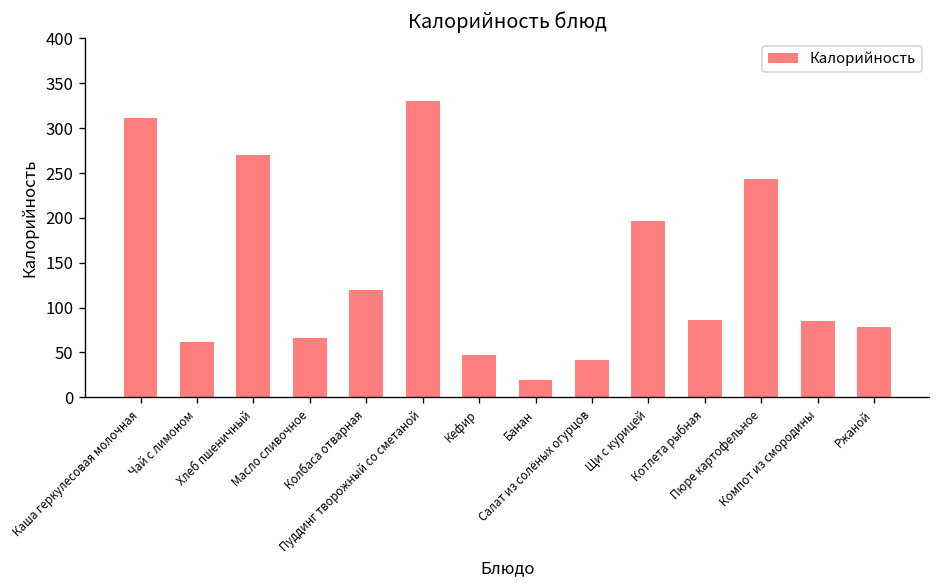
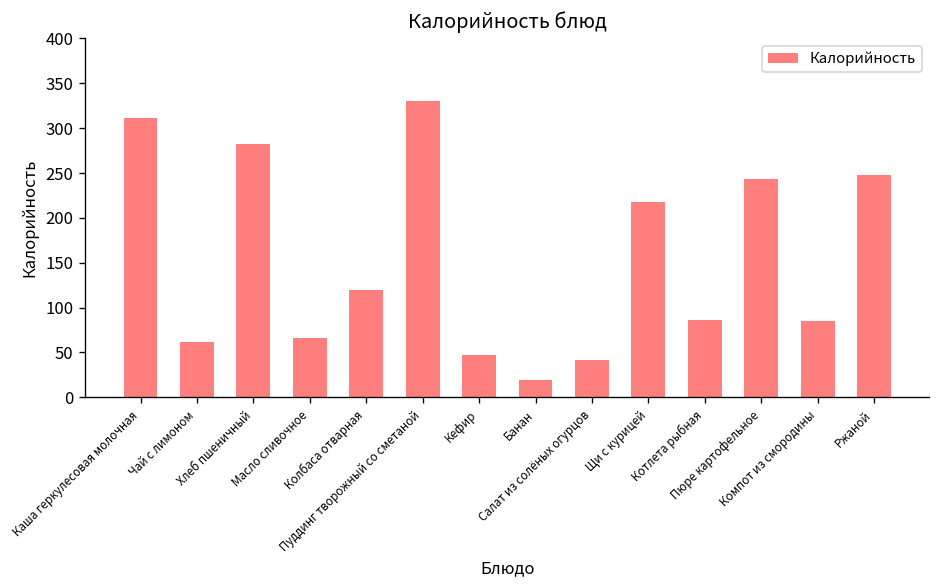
  {
    "Каша геркулесовая молочная": 310,
    "Чай с лимоном": 60,
-   "Хлеб пшеничный": 270,
+   "Хлеб пшеничный": 280,
    "Масло сливочное": 70,
    "Колбаса отварная": 120,
    "Пуддинг творожный со сметаной": 330,
    "Кефир": 50,
    "Банан": 20,
    "Салат из солёных огурцов": 40,
-   "Щи с курицей": 200,
+   "Щи с курицей": 220,
    "Котлета рыбная": 90,
    "Пюре картофельное": 240,
    "Компот из смородины": 80,
-   "Ржаной": 80
+   "Ржаной": 250
  }
